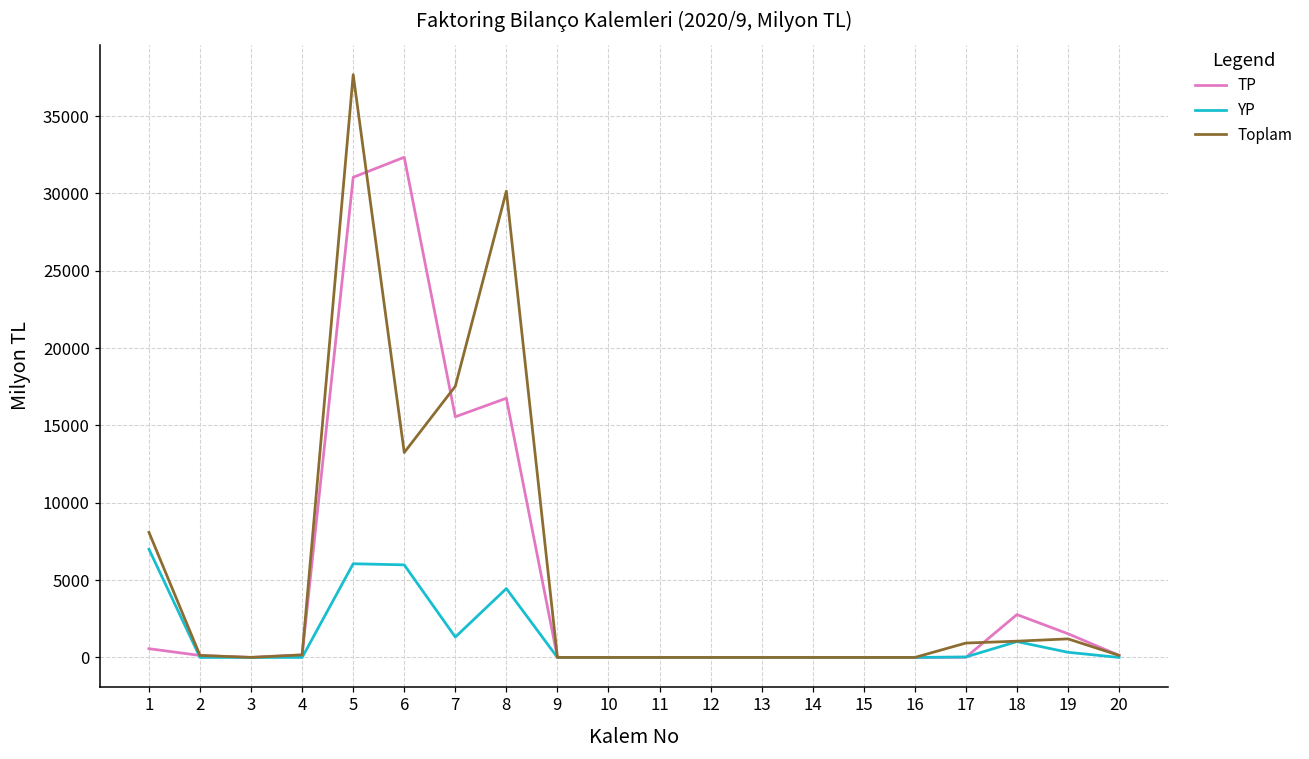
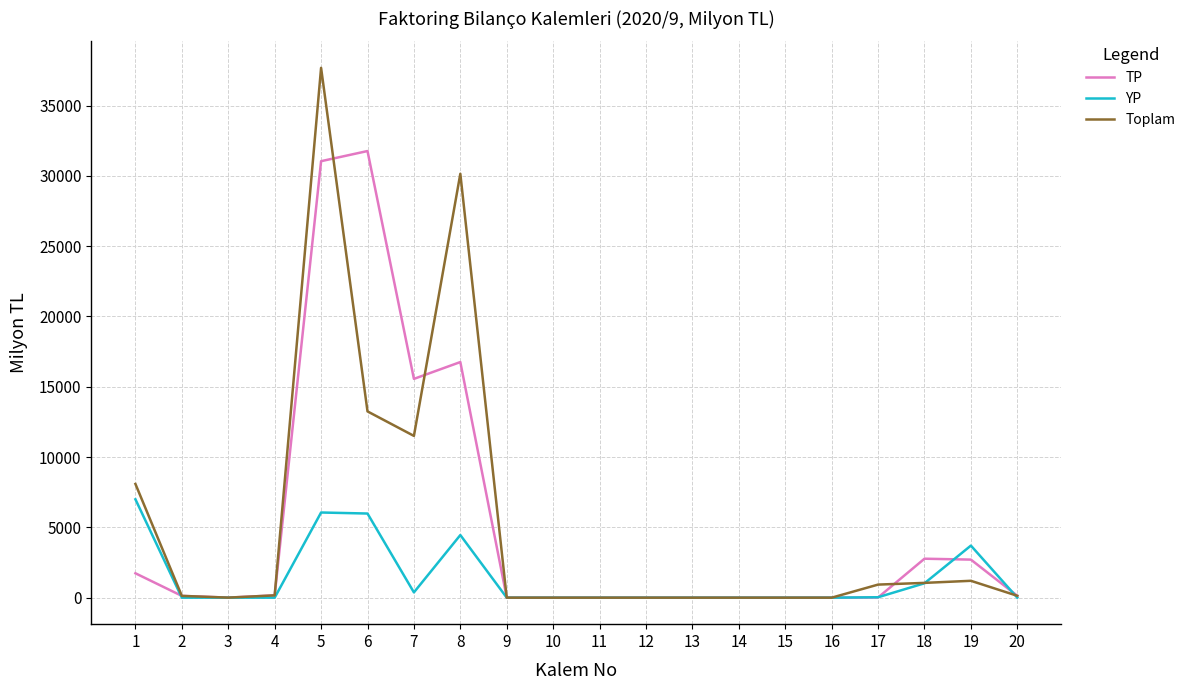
  {
    "TP": {
-     "1": 600,
+     "1": 1700,
      "5": 31000,
-     "6": 32300,
+     "6": 31800,
      "7": 15600,
      "8": 16800,
      "18": 2800,
-     "19": 1500
+     "19": 2700
    },
    "YP": {
      "1": 7000,
      "5": 6100,
      "6": 6000,
-     "7": 1300,
+     "7": 400,
      "8": 4500,
-     "19": 300
+     "19": 3700
    },
    "Toplam": {
      "1": 8100,
      "5": 37700,
      "6": 13200,
-     "7": 17500,
+     "7": 11500,
      "8": 30100,
      "17": 900,
      "19": 1200
    }
  }
